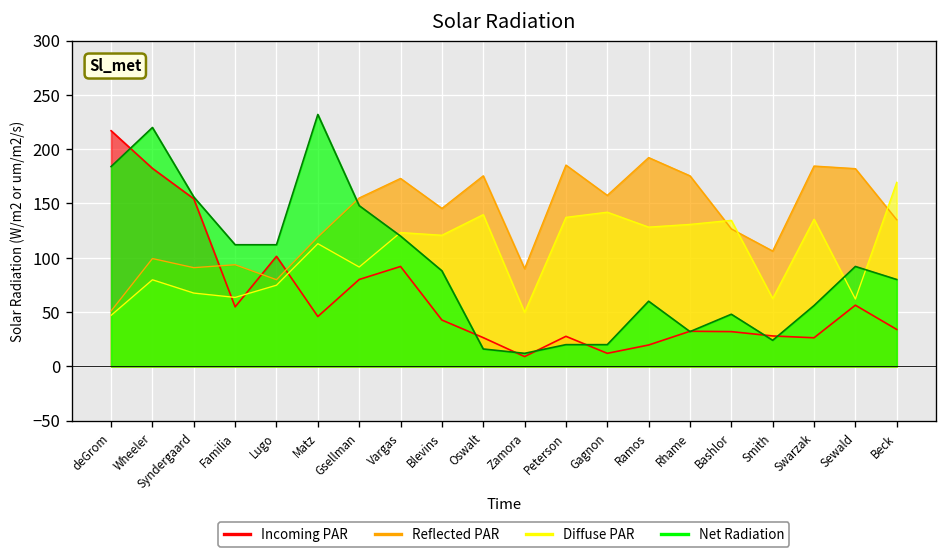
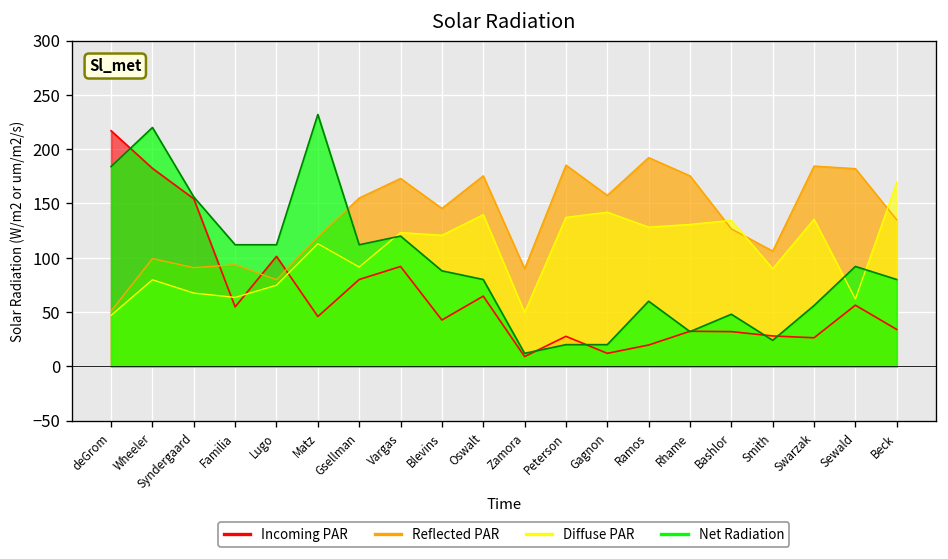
  {
    "Incoming PAR": {
      "deGrom": 220,
      "Wheeler": 180,
      "Familia": 50,
      "Lugo": 100,
      "Matz": 50,
      "Gsellman": 80,
      "Vargas": 90,
      "Blevins": 40,
-     "Oswalt": 30,
+     "Oswalt": 60,
      "Zamora": 10,
      "Peterson": 30,
      "Gagnon": 10,
      "Ramos": 20,
      "Bashlor": 30,
      "Smith": 30,
      "Swarzak": 30,
      "Sewald": 60,
      "Beck": 30
    },
    "Reflected PAR": {
      "deGrom": 50,
      "Wheeler": 100,
      "Syndergaard": 90,
      "Familia": 90,
      "Lugo": 80,
      "Matz": 120,
      "Gsellman": 160,
      "Vargas": 170,
      "Blevins": 150,
      "Oswalt": 180,
      "Zamora": 90,
      "Peterson": 190,
      "Gagnon": 160,
      "Ramos": 190,
      "Rhame": 180,
      "Bashlor": 130,
      "Smith": 110,
      "Swarzak": 180,
      "Sewald": 180,
      "Beck": 140
    },
    "Diffuse PAR": {
      "deGrom": 50,
      "Wheeler": 80,
      "Syndergaard": 70,
      "Familia": 60,
      "Lugo": 70,
      "Matz": 110,
      "Gsellman": 90,
      "Vargas": 120,
      "Blevins": 120,
      "Oswalt": 140,
      "Zamora": 50,
      "Peterson": 140,
      "Gagnon": 140,
      "Ramos": 130,
      "Rhame": 130,
      "Bashlor": 130,
-     "Smith": 60,
+     "Smith": 90,
      "Swarzak": 140,
      "Sewald": 60,
      "Beck": 170
    },
    "Net Radiation": {
      "deGrom": 180,
      "Wheeler": 220,
      "Familia": 110,
      "Lugo": 110,
      "Matz": 230,
-     "Gsellman": 150,
+     "Gsellman": 110,
      "Vargas": 120,
      "Blevins": 90,
-     "Oswalt": 20,
+     "Oswalt": 80,
      "Zamora": 10,
      "Peterson": 20,
      "Gagnon": 20,
      "Ramos": 60,
      "Bashlor": 50,
      "Smith": 20,
      "Swarzak": 60,
      "Sewald": 90,
      "Beck": 80
    }
  }
